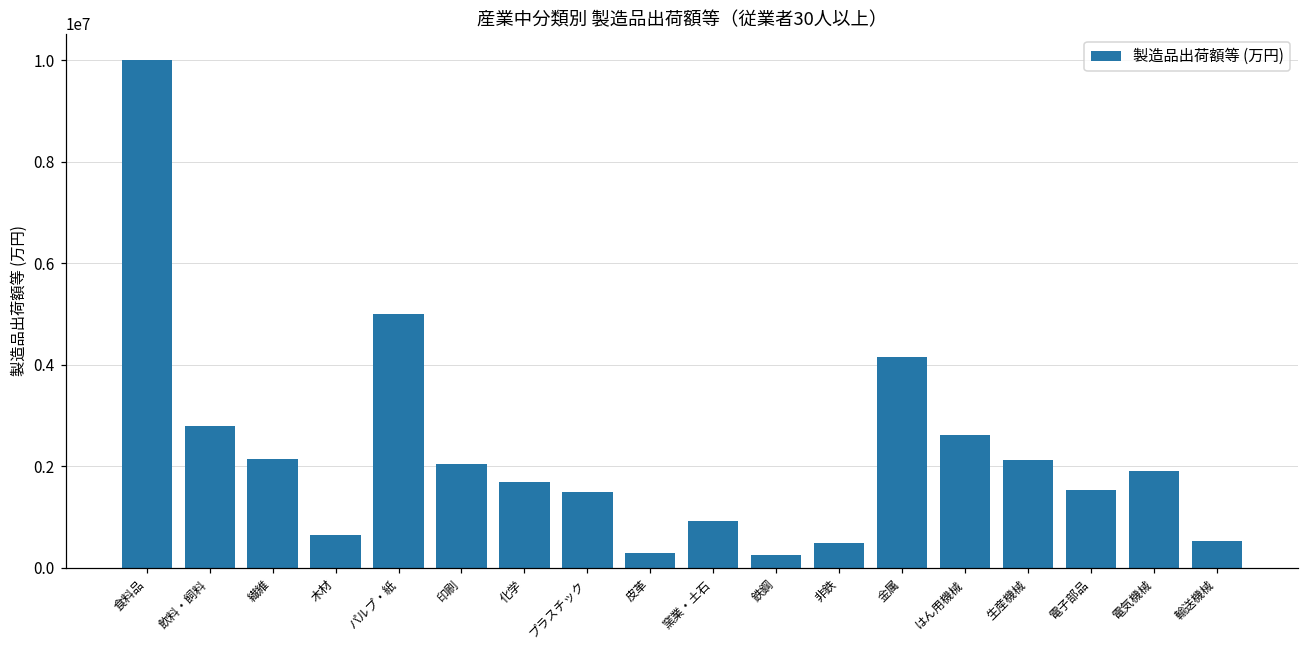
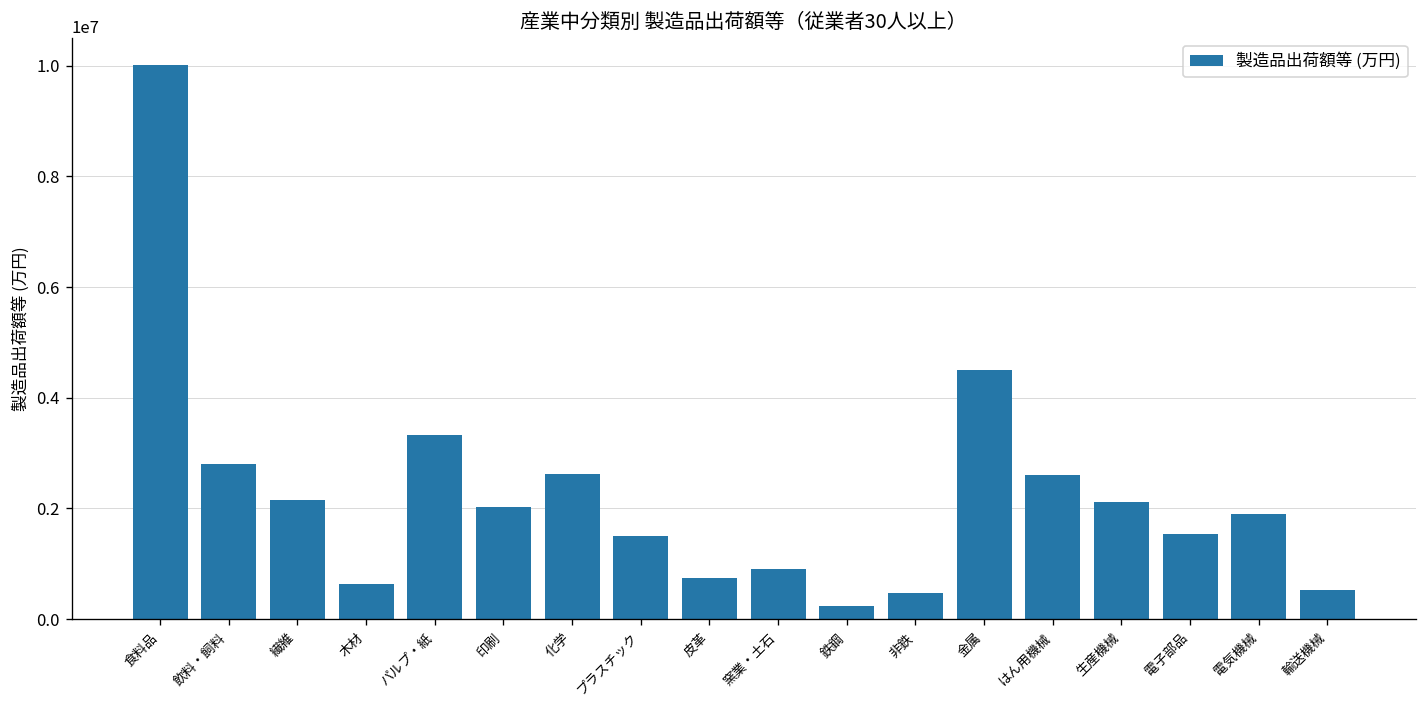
  {
    "食料品": 10000000,
    "飲料・飼料": 2800000,
    "繊維": 2100000,
    "木材": 600000,
-   "パルプ・紙": 5000000,
+   "パルプ・紙": 3300000,
    "印刷": 2000000,
-   "化学": 1700000,
+   "化学": 2600000,
    "プラスチック": 1500000,
-   "皮革": 300000,
+   "皮革": 700000,
    "窯業・土石": 900000,
    "鉄鋼": 200000,
    "非鉄": 500000,
-   "金属": 4100000,
+   "金属": 4500000,
    "はん用機械": 2600000,
    "生産機械": 2100000,
    "電子部品": 1500000,
    "電気機械": 1900000,
    "輸送機械": 500000
  }
